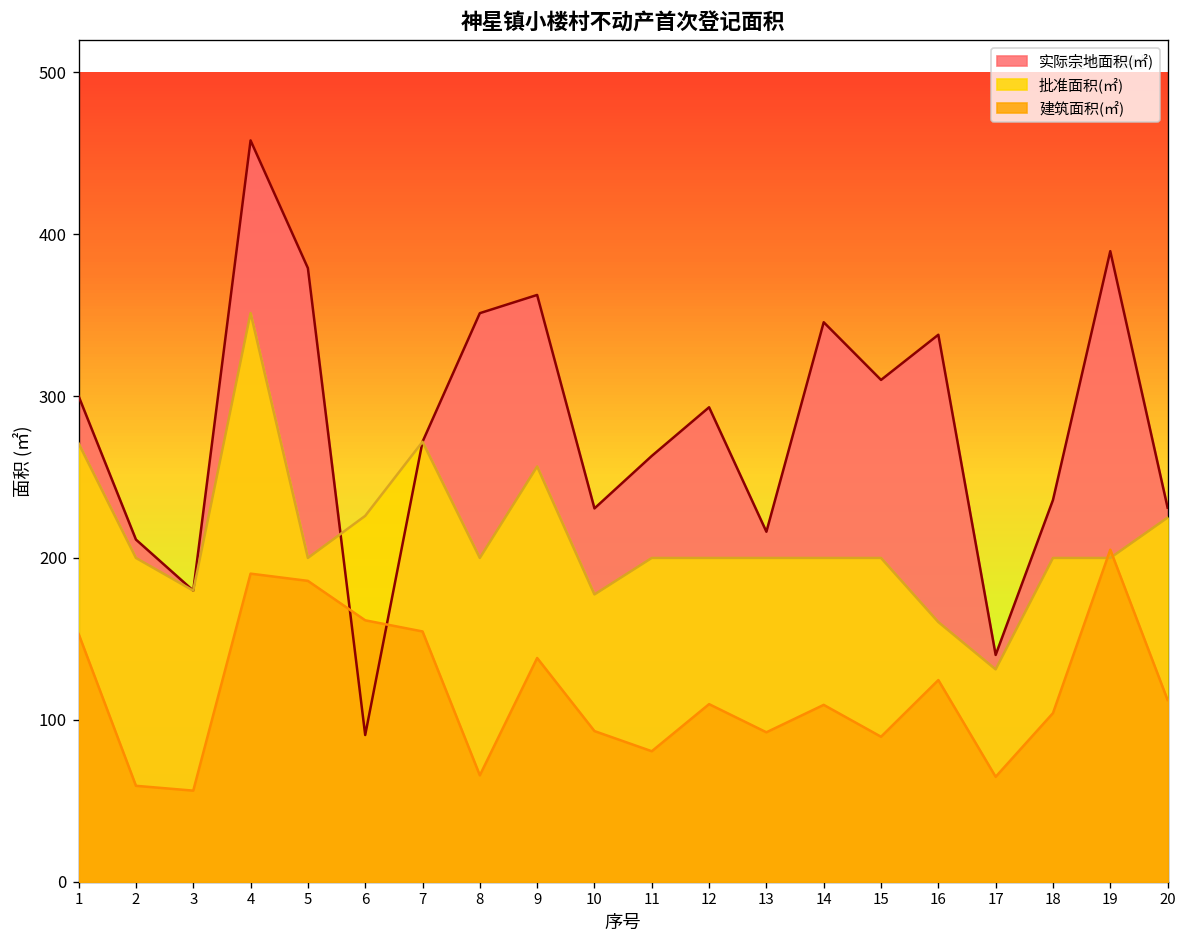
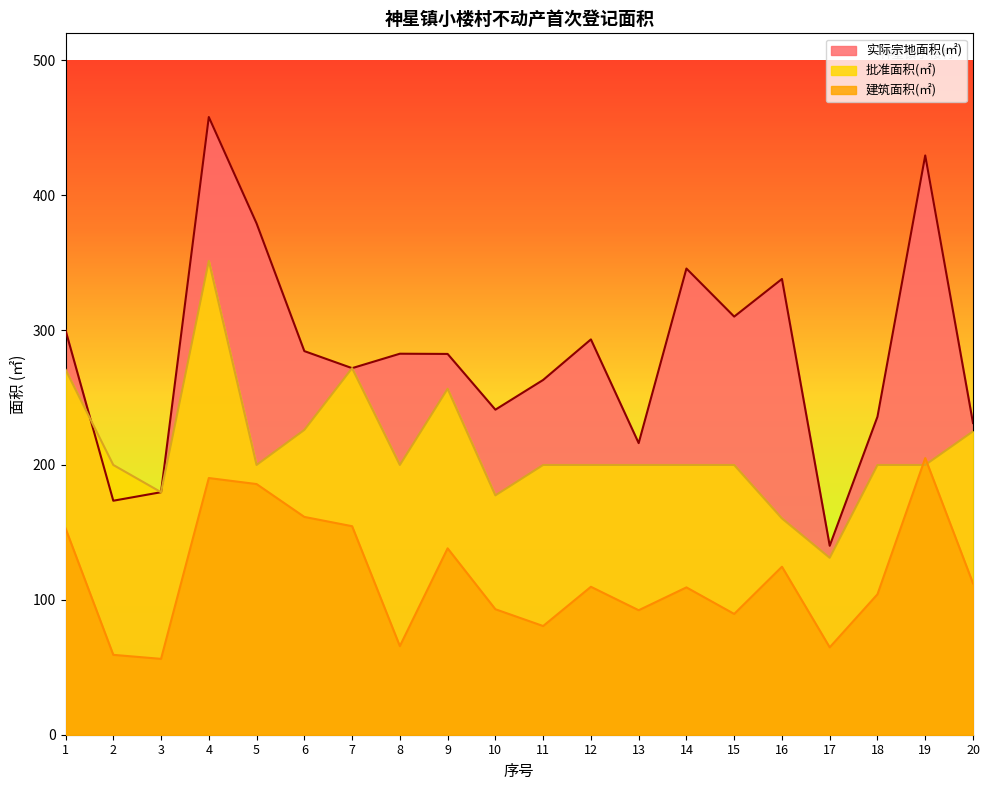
  {
    "实际宗地面积(㎡)": {
      "1": 300,
-     "2": 211,
+     "2": 173,
      "4": 458,
      "5": 379,
-     "6": 91,
-     "8": 351,
-     "9": 362,
-     "10": 231,
+     "6": 284,
+     "8": 282,
+     "9": 282,
+     "10": 241,
      "11": 263,
      "12": 293,
      "13": 216,
      "14": 346,
      "15": 310,
      "16": 338,
      "17": 140,
      "18": 236,
-     "19": 390,
+     "19": 429,
      "20": 231
    }
  }
